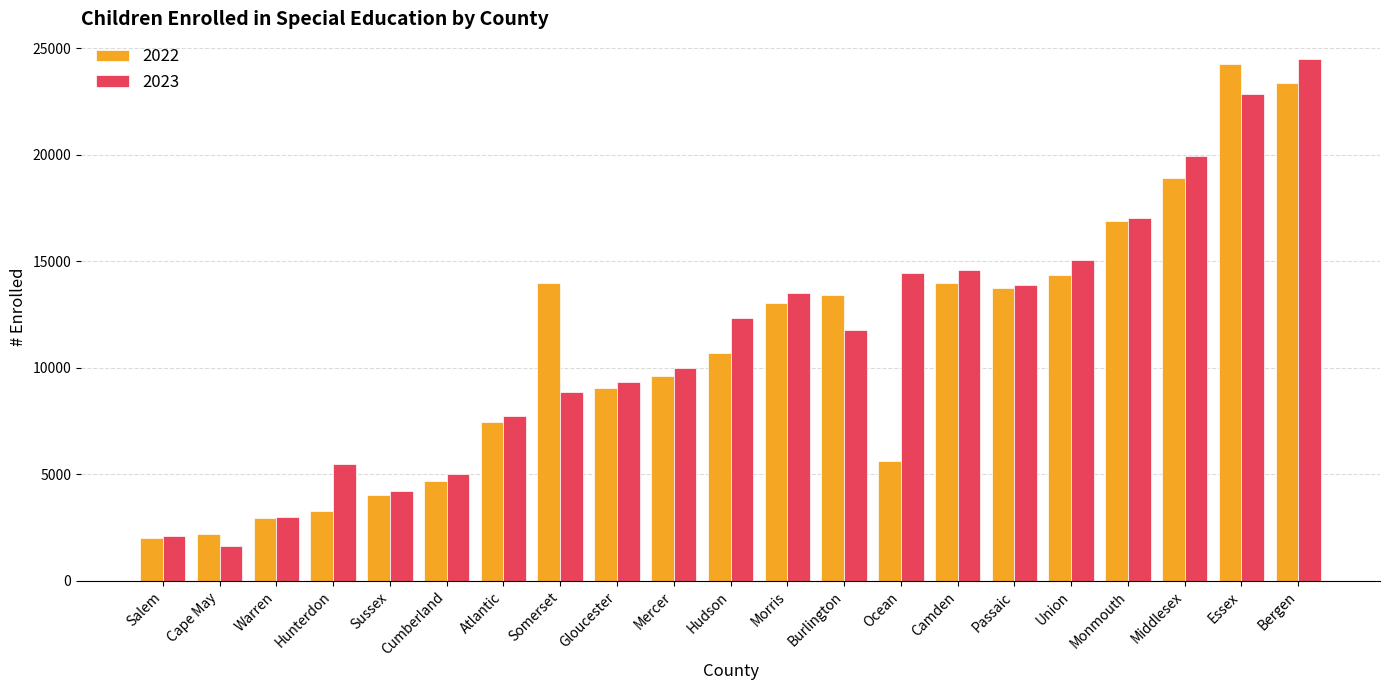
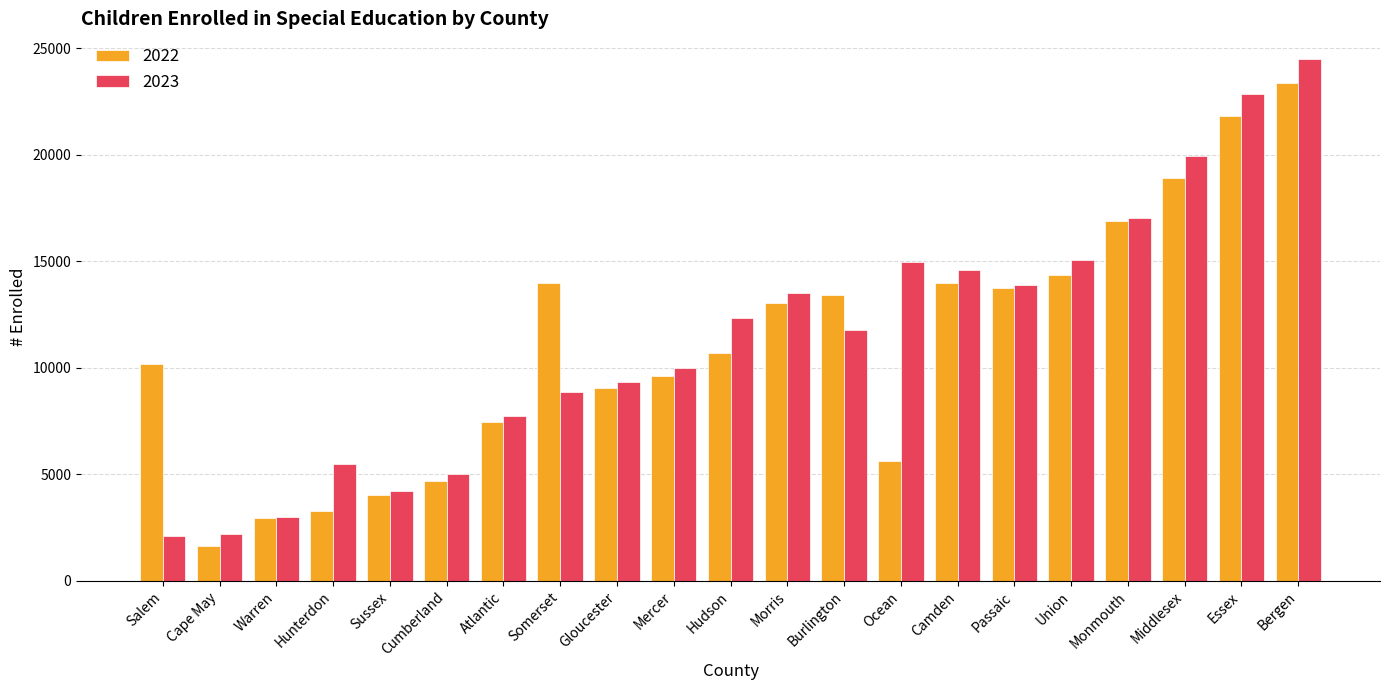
  {
    "2022": {
-     "Salem": 2000,
-     "Cape May": 2200,
+     "Salem": 10200,
+     "Cape May": 1700,
      "Warren": 3000,
      "Hunterdon": 3300,
      "Sussex": 4000,
      "Cumberland": 4700,
      "Atlantic": 7500,
      "Somerset": 14000,
      "Gloucester": 9000,
      "Mercer": 9600,
      "Hudson": 10700,
      "Morris": 13000,
      "Burlington": 13400,
      "Ocean": 5700,
      "Camden": 14000,
      "Passaic": 13700,
      "Union": 14300,
      "Monmouth": 16900,
      "Middlesex": 18900,
-     "Essex": 24300,
+     "Essex": 21800,
      "Bergen": 23400
    },
    "2023": {
      "Salem": 2100,
-     "Cape May": 1700,
+     "Cape May": 2200,
      "Warren": 3000,
      "Hunterdon": 5500,
      "Sussex": 4200,
      "Cumberland": 5000,
      "Atlantic": 7700,
      "Somerset": 8900,
      "Gloucester": 9300,
      "Mercer": 10000,
      "Hudson": 12300,
      "Morris": 13500,
      "Burlington": 11800,
-     "Ocean": 14400,
+     "Ocean": 15000,
      "Camden": 14600,
      "Passaic": 13900,
      "Union": 15100,
      "Monmouth": 17000,
      "Middlesex": 19900,
      "Essex": 22900,
      "Bergen": 24500
    }
  }
